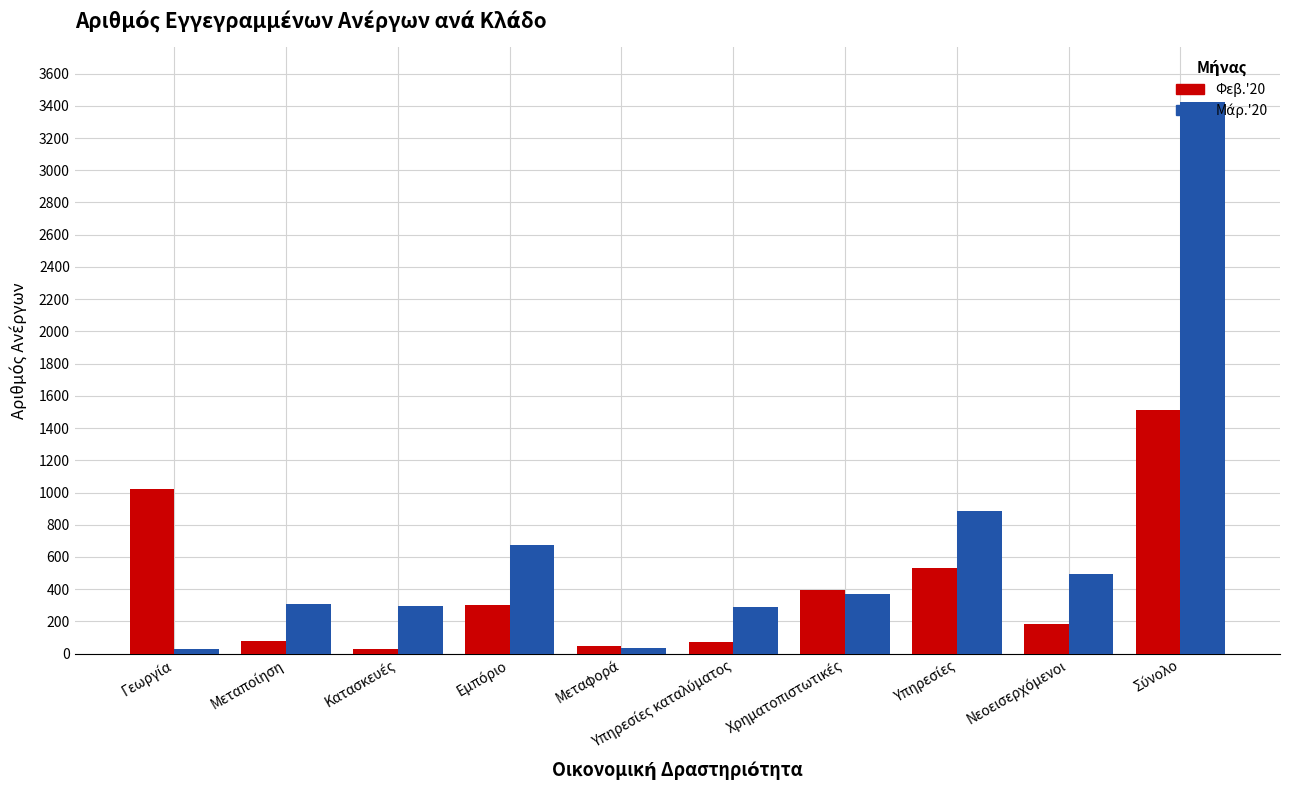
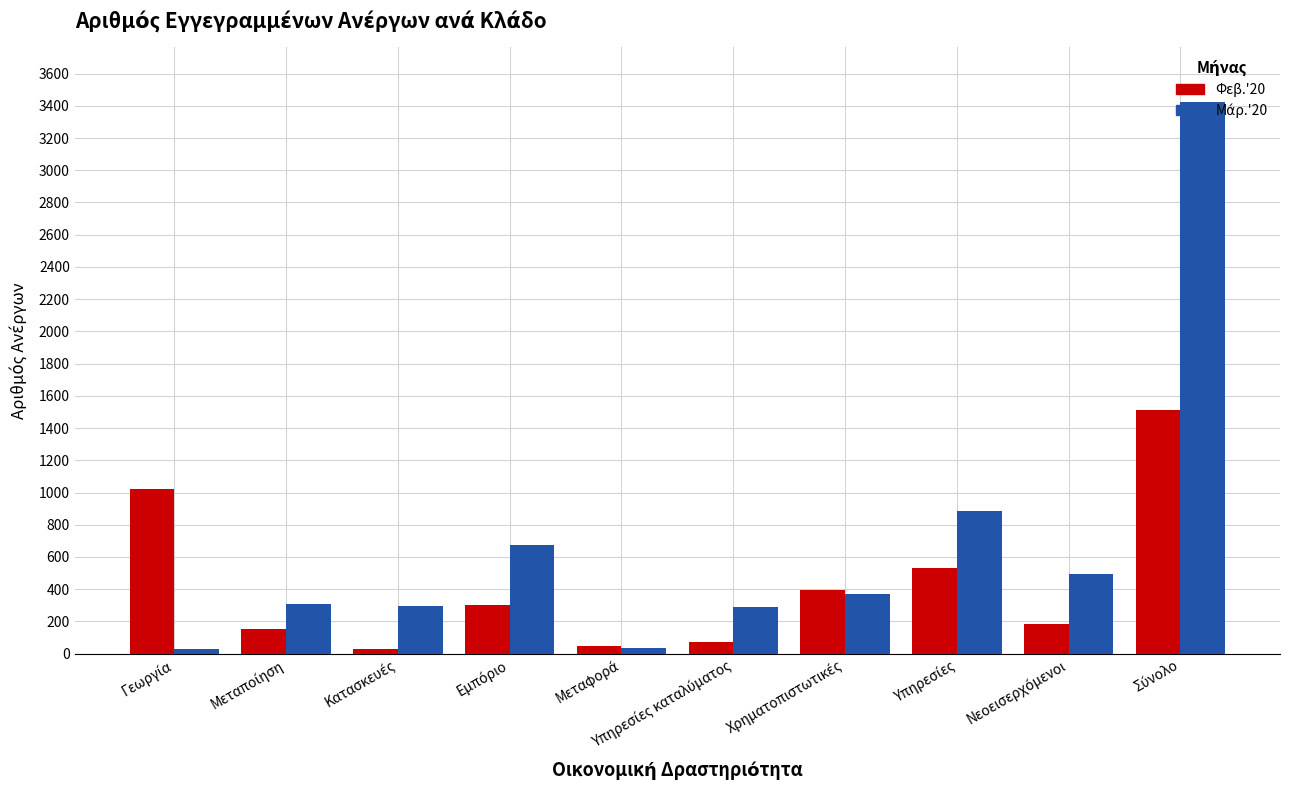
  {
    "Φεβ.'20": {
      "Γεωργία": 1020,
-     "Μεταποίηση": 80,
+     "Μεταποίηση": 160,
      "Κατασκευές": 30,
      "Εμπόριο": 300,
      "Μεταφορά": 50,
      "Υπηρεσίες καταλύματος": 70,
      "Χρηματοπιστωτικές": 390,
      "Υπηρεσίες": 530,
      "Νεοεισερχόμενοι": 180,
      "Σύνολο": 1510
    },
    "Μάρ.'20": {
      "Γεωργία": 30,
      "Μεταποίηση": 310,
      "Κατασκευές": 300,
      "Εμπόριο": 670,
      "Μεταφορά": 40,
      "Υπηρεσίες καταλύματος": 290,
      "Χρηματοπιστωτικές": 370,
      "Υπηρεσίες": 890,
      "Νεοεισερχόμενοι": 490,
      "Σύνολο": 3420
    }
  }
